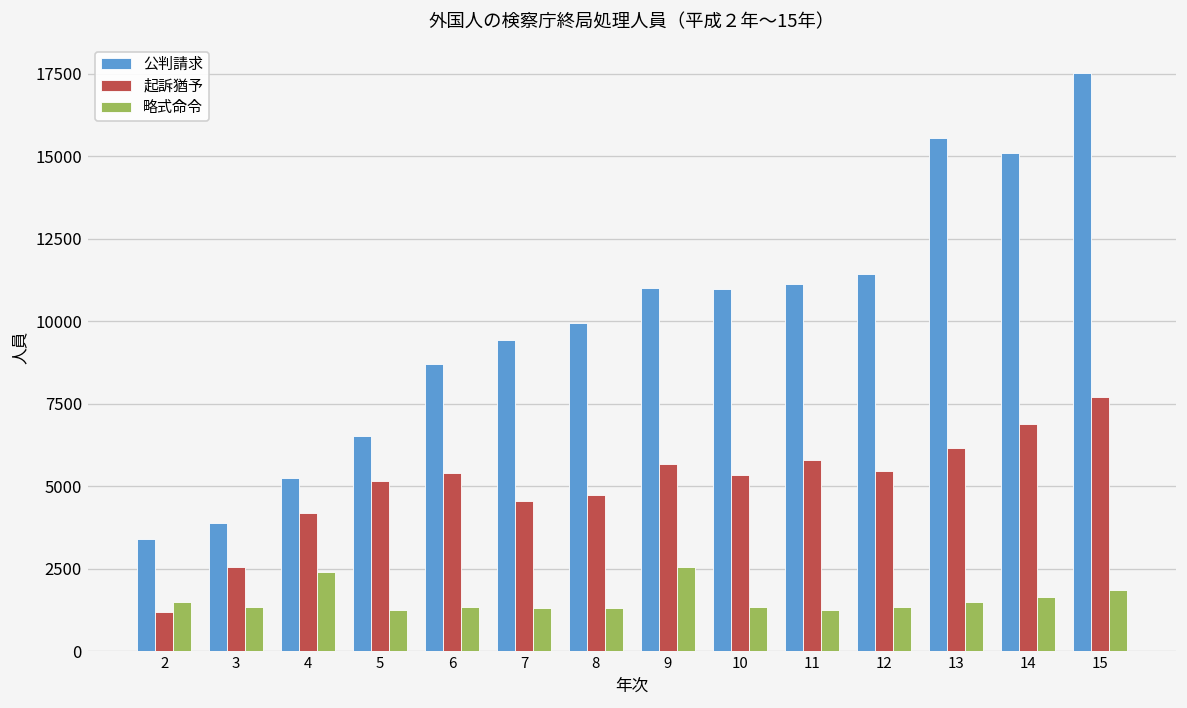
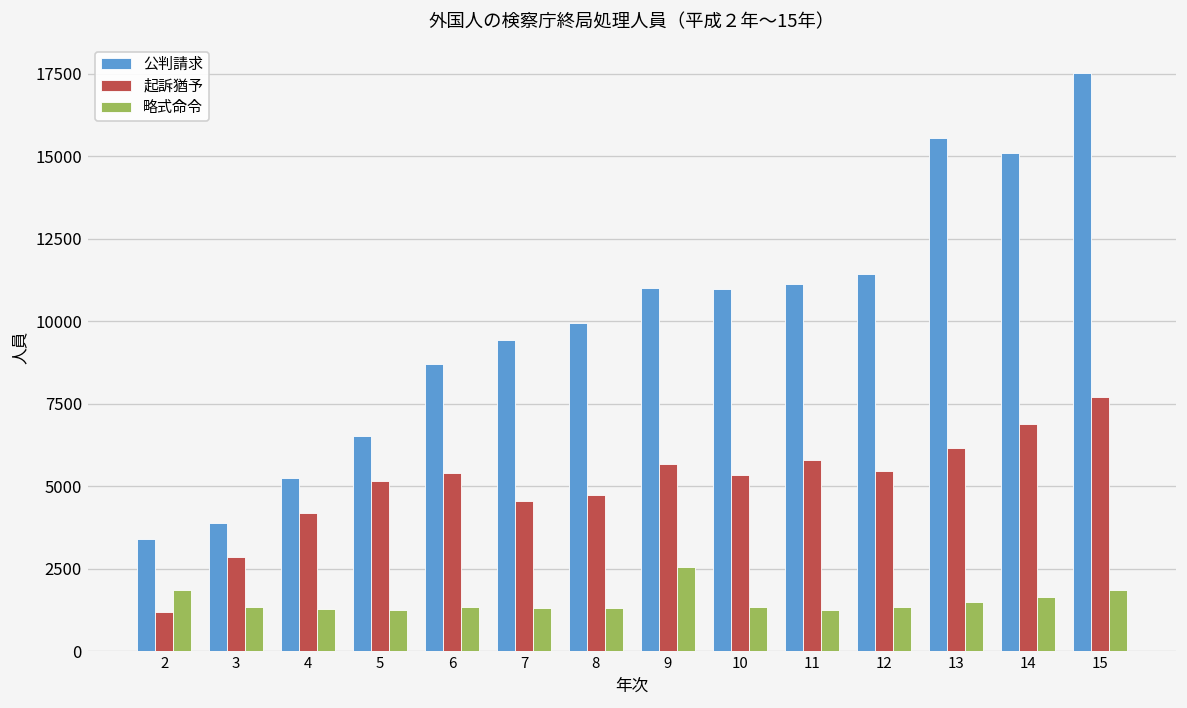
  {
    "公判請求": {
      "2": 3400,
      "3": 3900,
      "4": 5200,
      "5": 6500,
      "6": 8700,
      "7": 9400,
      "8": 9900,
      "9": 11000,
      "10": 11000,
      "11": 11100,
      "12": 11400,
      "13": 15600,
      "14": 15100,
      "15": 17500
    },
    "起訴猶予": {
      "2": 1200,
-     "3": 2500,
+     "3": 2900,
      "4": 4200,
      "5": 5200,
      "6": 5400,
      "7": 4500,
      "8": 4700,
      "9": 5700,
      "10": 5400,
      "11": 5800,
      "12": 5500,
      "13": 6100,
      "14": 6900,
      "15": 7700
    },
    "略式命令": {
-     "2": 1500,
+     "2": 1900,
      "3": 1300,
-     "4": 2400,
+     "4": 1300,
      "5": 1200,
      "6": 1300,
      "7": 1300,
      "8": 1300,
      "9": 2500,
      "10": 1300,
      "11": 1200,
      "12": 1300,
      "13": 1500,
      "14": 1700,
      "15": 1800
    }
  }
